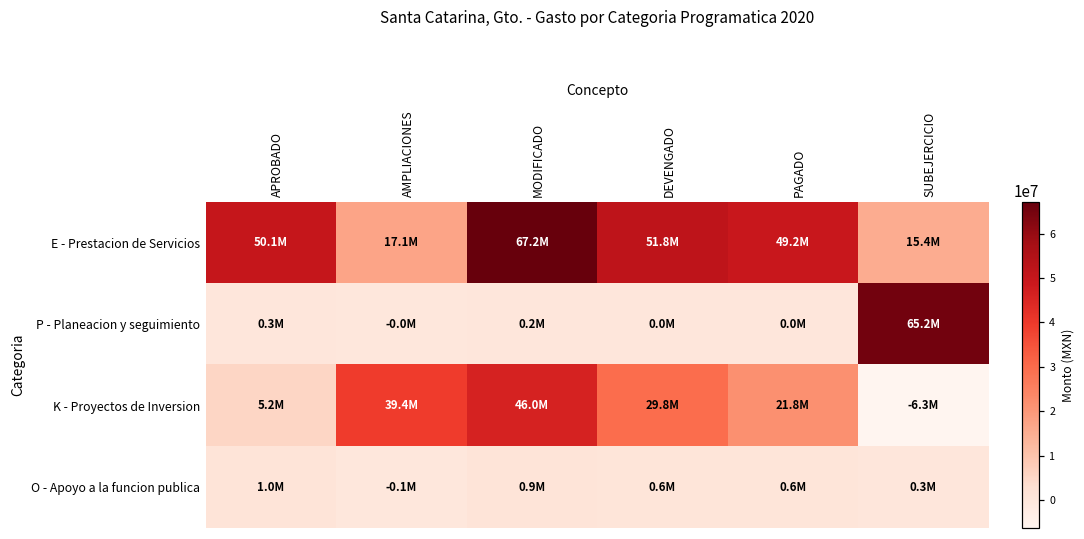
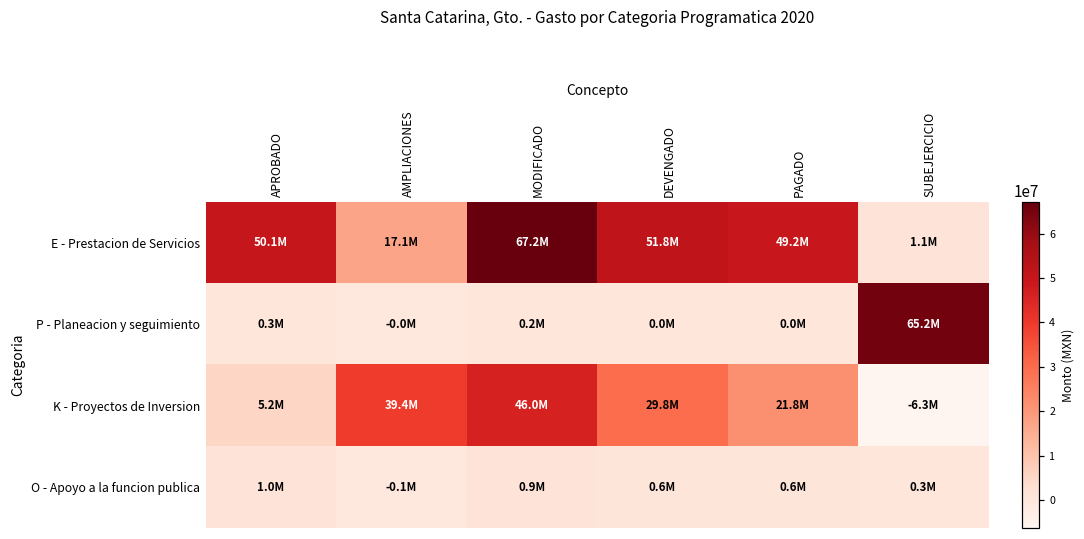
  {
    "E - Prestacion de Servicios": {
      "APROBADO": "50.1M",
      "AMPLIACIONES": "17.1M",
      "MODIFICADO": "67.2M",
      "DEVENGADO": "51.8M",
      "PAGADO": "49.2M",
-     "SUBEJERCICIO": "15.4M"
+     "SUBEJERCICIO": "1.1M"
    },
    "P - Planeacion y seguimiento": {
      "APROBADO": "0.3M",
      "AMPLIACIONES": "-0.0M",
      "MODIFICADO": "0.2M",
      "DEVENGADO": "0.0M",
      "PAGADO": "0.0M",
      "SUBEJERCICIO": "65.2M"
    },
    "K - Proyectos de Inversion": {
      "APROBADO": "5.2M",
      "AMPLIACIONES": "39.4M",
      "MODIFICADO": "46.0M",
      "DEVENGADO": "29.8M",
      "PAGADO": "21.8M",
      "SUBEJERCICIO": "-6.3M"
    },
    "O - Apoyo a la funcion publica": {
      "APROBADO": "1.0M",
      "AMPLIACIONES": "-0.1M",
      "MODIFICADO": "0.9M",
      "DEVENGADO": "0.6M",
      "PAGADO": "0.6M",
      "SUBEJERCICIO": "0.3M"
    }
  }
